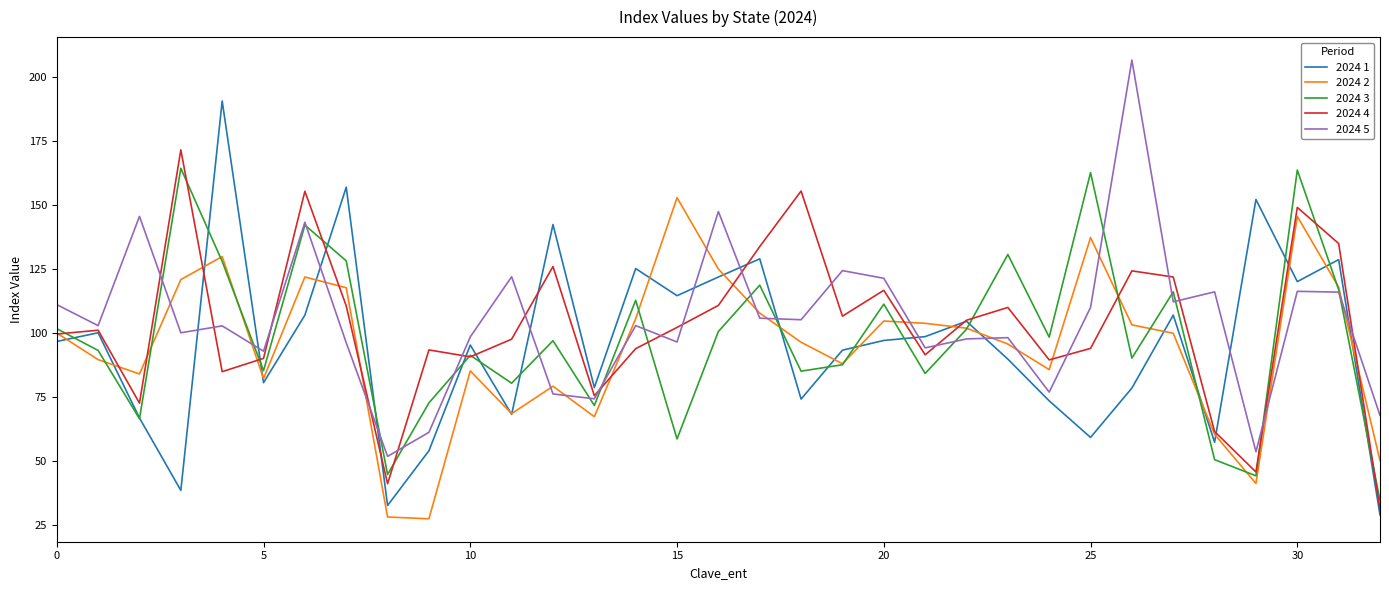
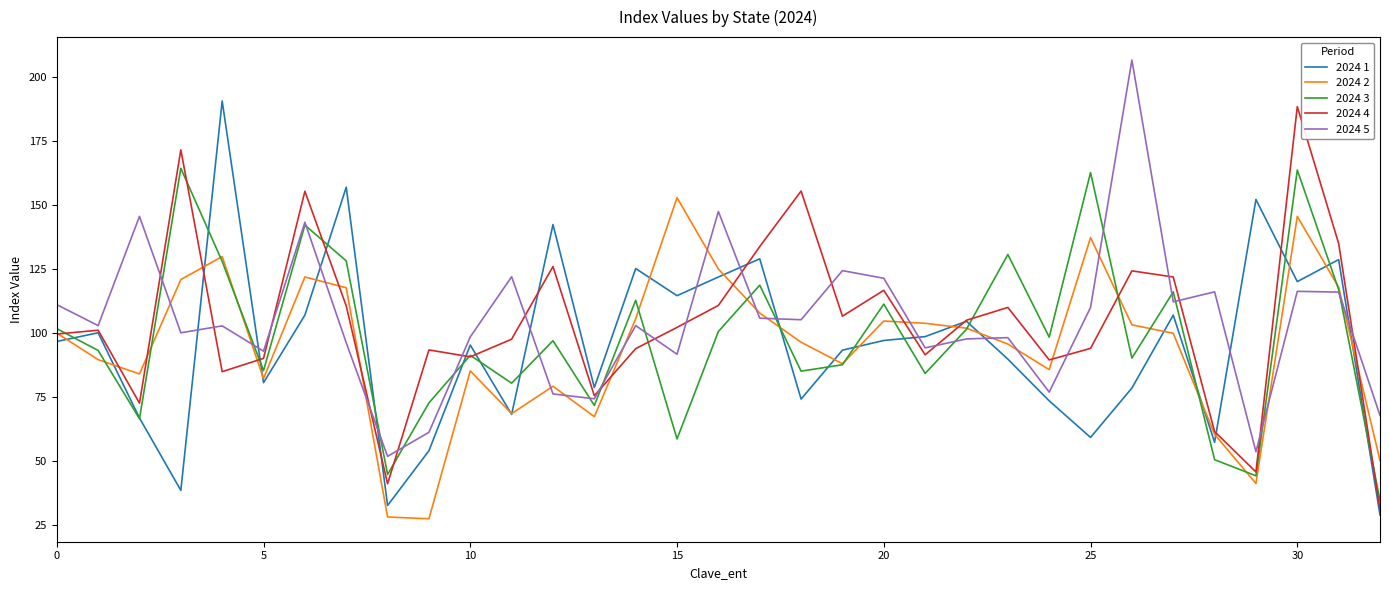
  {
    "2024 1": {
      "0": 97,
      "5": 81,
      "10": 95,
      "15": 115,
      "20": 97,
      "25": 59,
      "30": 120
    },
    "2024 2": {
      "5": 82,
      "10": 85,
      "15": 153,
      "20": 105,
      "25": 137,
      "30": 146
    },
    "2024 3": {
      "0": 102,
      "5": 85,
      "15": 59,
      "20": 111,
      "25": 163,
      "30": 164
    },
    "2024 4": {
      "5": 90,
      "15": 102,
      "20": 117,
      "25": 94,
-     "30": 149
+     "30": 189
    },
    "2024 5": {
      "0": 111,
      "5": 93,
      "10": 99,
-     "15": 97,
+     "15": 92,
      "20": 122,
      "25": 110,
      "30": 116
    }
  }
